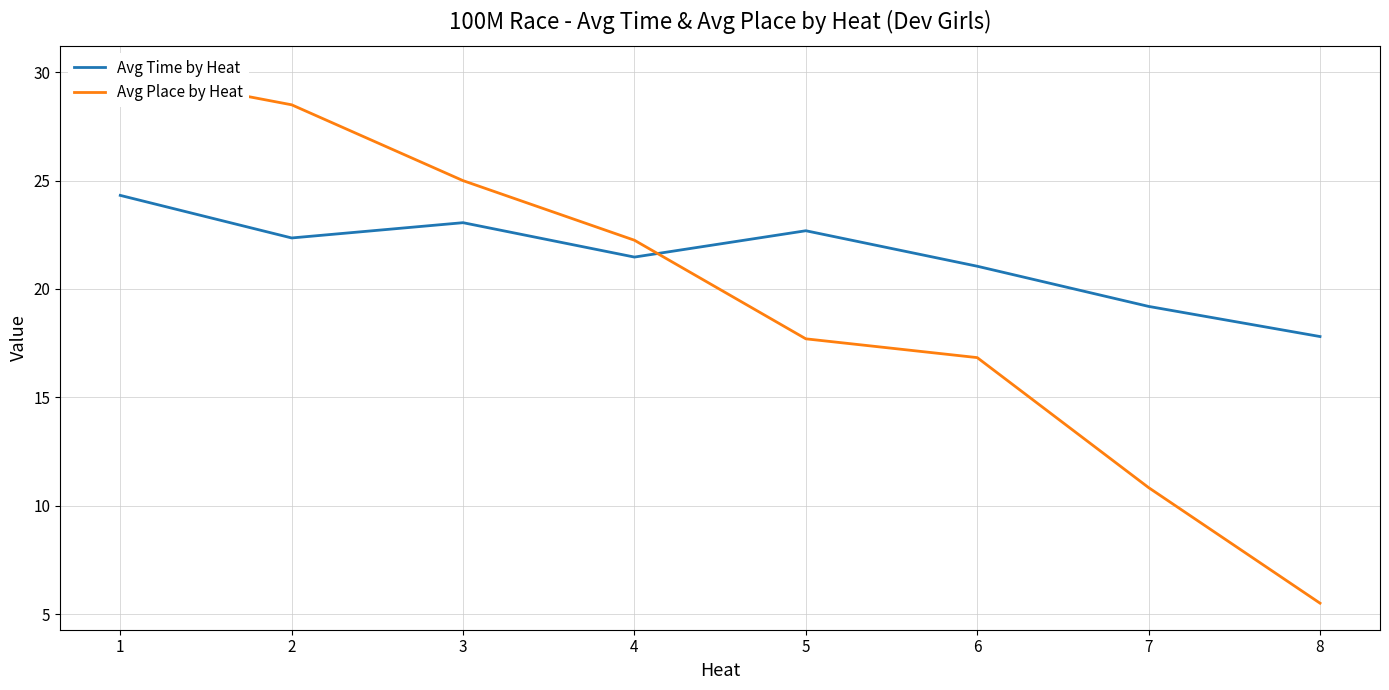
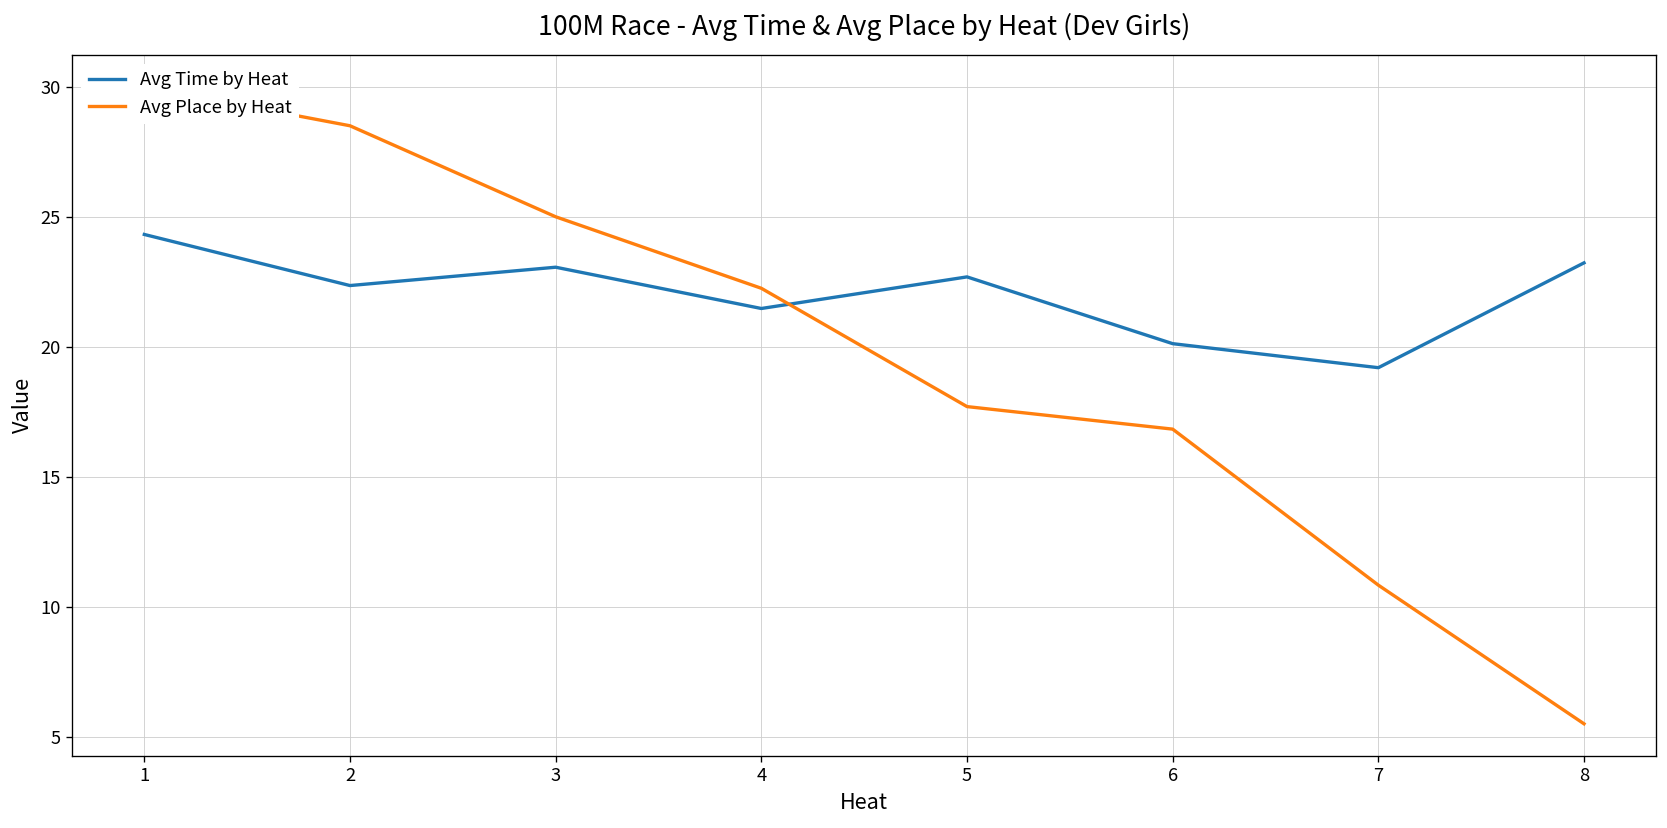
  {
    "Avg Time by Heat": {
      "1": 24.3,
      "2": 22.4,
      "3": 23.1,
      "4": 21.5,
      "5": 22.7,
-     "6": 21.1,
+     "6": 20.1,
      "7": 19.2,
-     "8": 17.8
+     "8": 23.2
    },
    "Avg Place by Heat": {
      "2": 28.5,
      "3": 25.0,
      "4": 22.3,
      "5": 17.7,
      "6": 16.8,
      "7": 10.8,
      "8": 5.5
    }
  }
